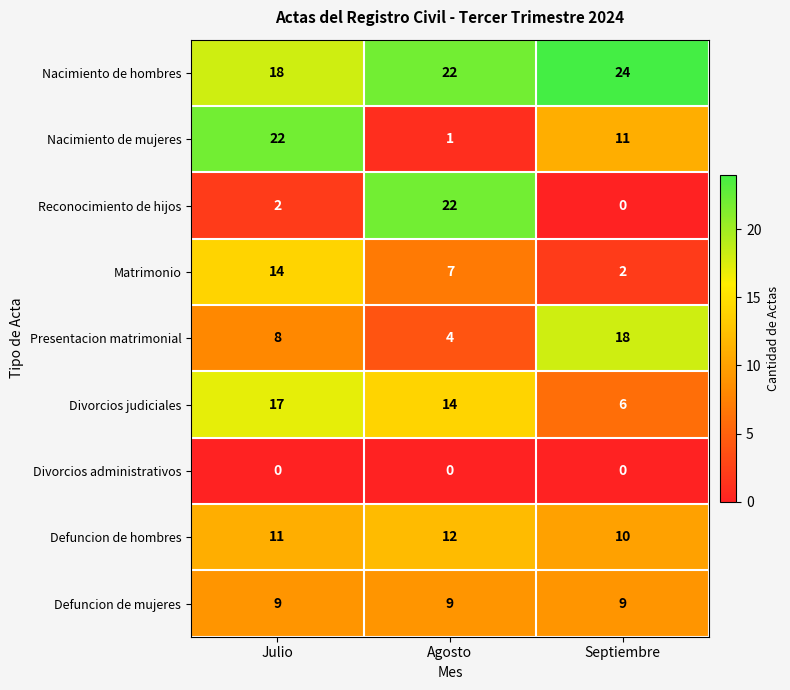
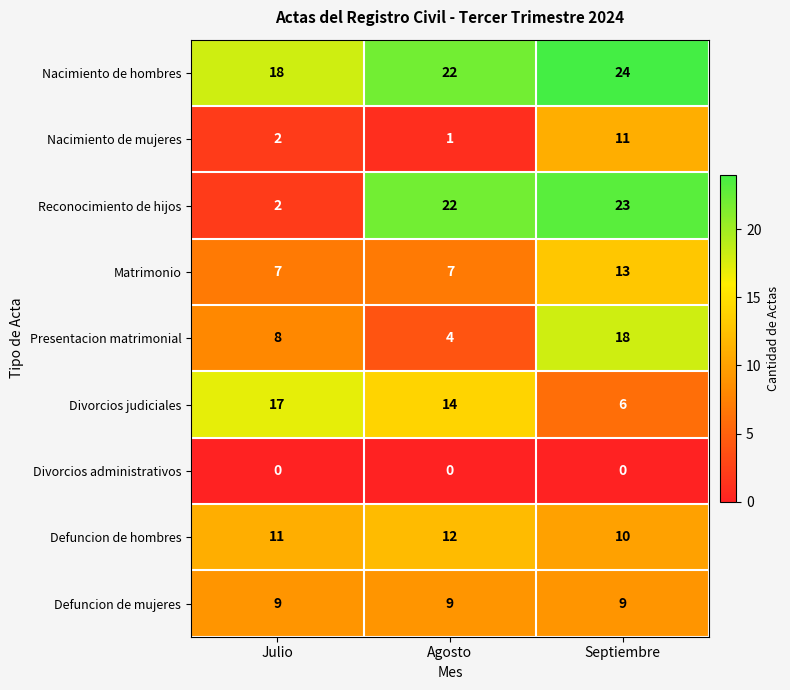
  {
    "Nacimiento de hombres": {
      "Julio": 18,
      "Agosto": 22,
      "Septiembre": 24
    },
    "Nacimiento de mujeres": {
-     "Julio": 22,
+     "Julio": 2,
      "Agosto": 1,
      "Septiembre": 11
    },
    "Reconocimiento de hijos": {
      "Julio": 2,
      "Agosto": 22,
-     "Septiembre": 0
+     "Septiembre": 23
    },
    "Matrimonio": {
-     "Julio": 14,
+     "Julio": 7,
      "Agosto": 7,
-     "Septiembre": 2
+     "Septiembre": 13
    },
    "Presentacion matrimonial": {
      "Julio": 8,
      "Agosto": 4,
      "Septiembre": 18
    },
    "Divorcios judiciales": {
      "Julio": 17,
      "Agosto": 14,
      "Septiembre": 6
    },
    "Divorcios administrativos": {
      "Julio": 0,
      "Agosto": 0,
      "Septiembre": 0
    },
    "Defuncion de hombres": {
      "Julio": 11,
      "Agosto": 12,
      "Septiembre": 10
    },
    "Defuncion de mujeres": {
      "Julio": 9,
      "Agosto": 9,
      "Septiembre": 9
    }
  }
